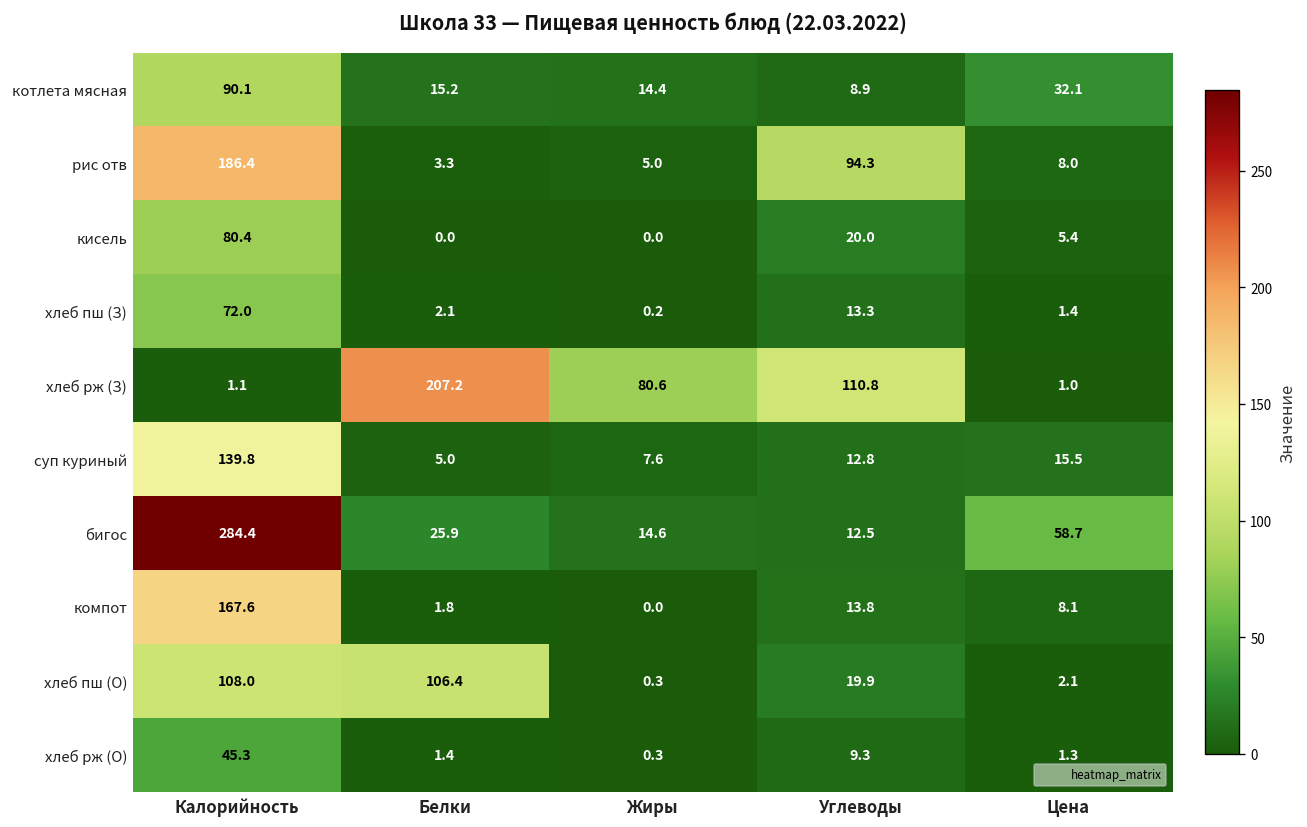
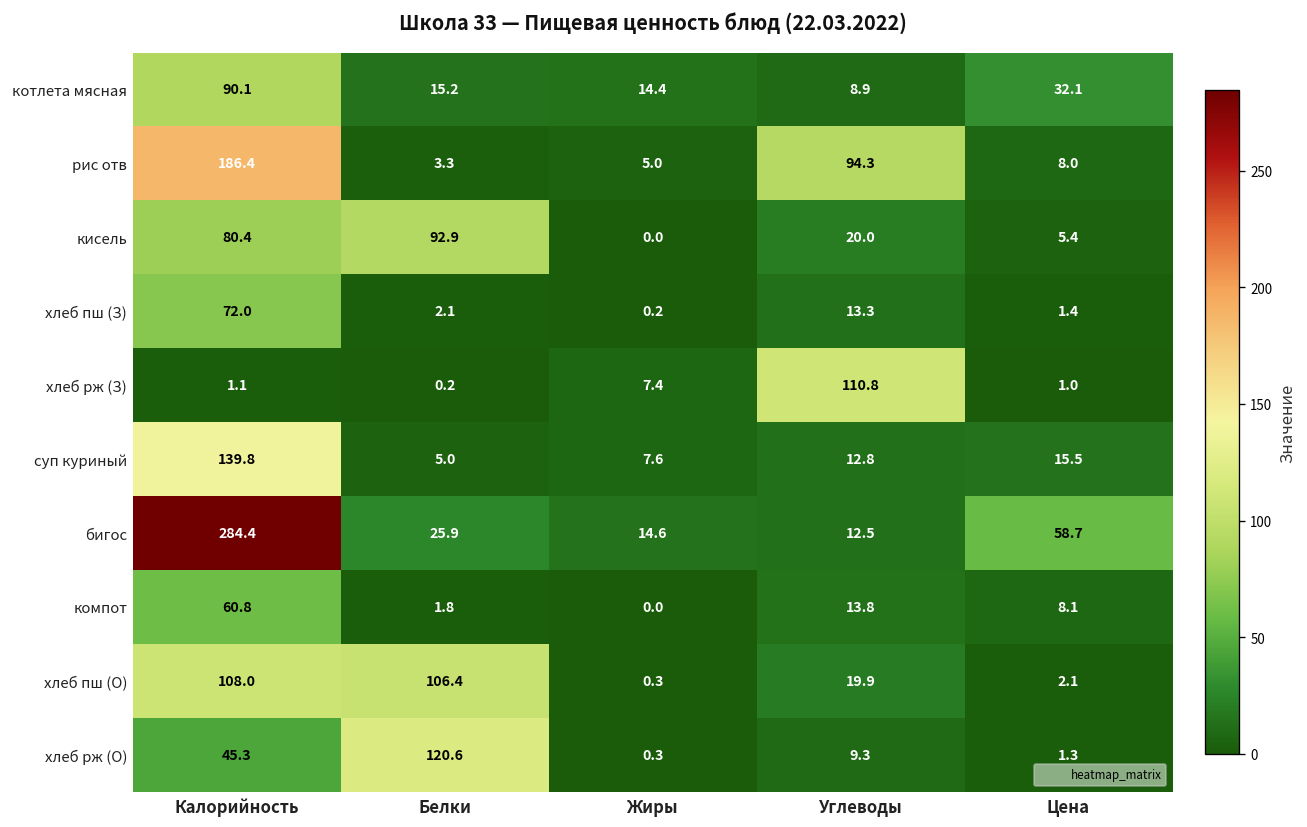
  {
    "котлета мясная": {
      "Калорийность": 90.1,
      "Белки": 15.2,
      "Жиры": 14.4,
      "Углеводы": 8.9,
      "Цена": 32.1
    },
    "рис отв": {
      "Калорийность": 186.4,
      "Белки": 3.3,
      "Жиры": 5.0,
      "Углеводы": 94.3,
      "Цена": 8.0
    },
    "кисель": {
      "Калорийность": 80.4,
-     "Белки": 0.0,
+     "Белки": 92.9,
      "Жиры": 0.0,
      "Углеводы": 20.0,
      "Цена": 5.4
    },
    "хлеб пш (З)": {
      "Калорийность": 72.0,
      "Белки": 2.1,
      "Жиры": 0.2,
      "Углеводы": 13.3,
      "Цена": 1.4
    },
    "хлеб рж (З)": {
      "Калорийность": 1.1,
-     "Белки": 207.2,
-     "Жиры": 80.6,
+     "Белки": 0.2,
+     "Жиры": 7.4,
      "Углеводы": 110.8,
      "Цена": 1.0
    },
    "суп куриный": {
      "Калорийность": 139.8,
      "Белки": 5.0,
      "Жиры": 7.6,
      "Углеводы": 12.8,
      "Цена": 15.5
    },
    "бигос": {
      "Калорийность": 284.4,
      "Белки": 25.9,
      "Жиры": 14.6,
      "Углеводы": 12.5,
      "Цена": 58.7
    },
    "компот": {
-     "Калорийность": 167.6,
+     "Калорийность": 60.8,
      "Белки": 1.8,
      "Жиры": 0.0,
      "Углеводы": 13.8,
      "Цена": 8.1
    },
    "хлеб пш (О)": {
      "Калорийность": 108.0,
      "Белки": 106.4,
      "Жиры": 0.3,
      "Углеводы": 19.9,
      "Цена": 2.1
    },
    "хлеб рж (О)": {
      "Калорийность": 45.3,
-     "Белки": 1.4,
+     "Белки": 120.6,
      "Жиры": 0.3,
      "Углеводы": 9.3,
      "Цена": 1.3
    }
  }
